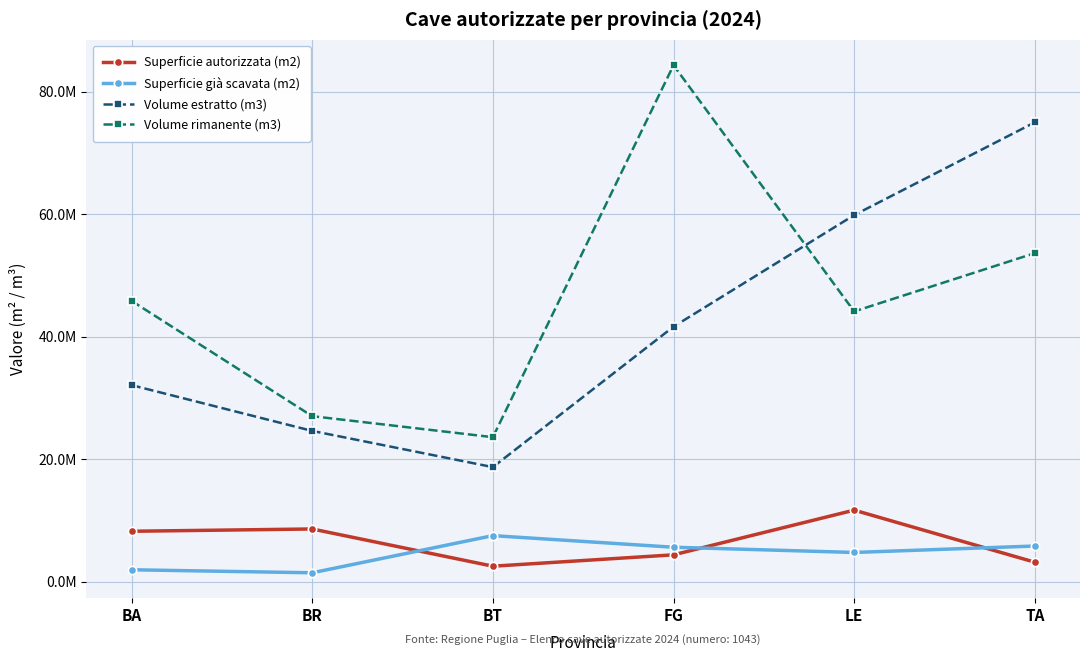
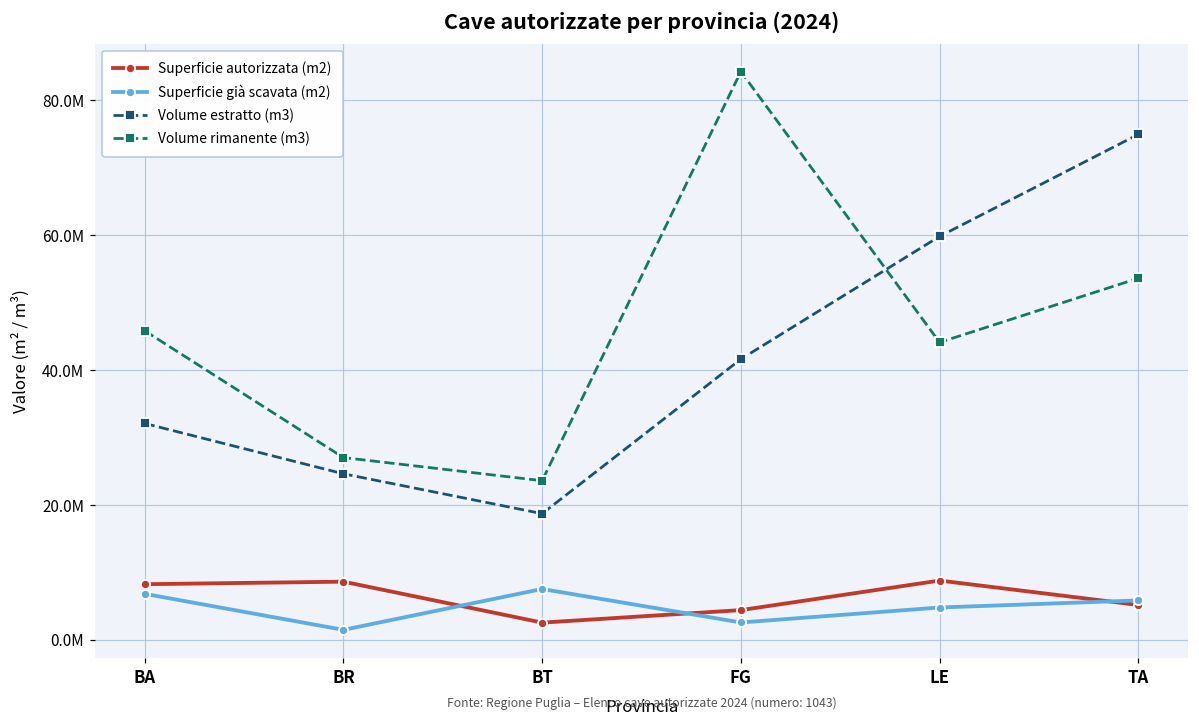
  {
    "Superficie autorizzata (m2)": {
      "BA": 8000000,
      "BR": 9000000,
      "BT": 3000000,
      "FG": 4000000,
-     "LE": 12000000,
-     "TA": 3000000
+     "LE": 9000000,
+     "TA": 5000000
    },
    "Superficie già scavata (m2)": {
-     "BA": 2000000,
+     "BA": 7000000,
      "BR": 1000000,
      "BT": 8000000,
-     "FG": 6000000,
+     "FG": 3000000,
      "LE": 5000000,
      "TA": 6000000
    }
  }
